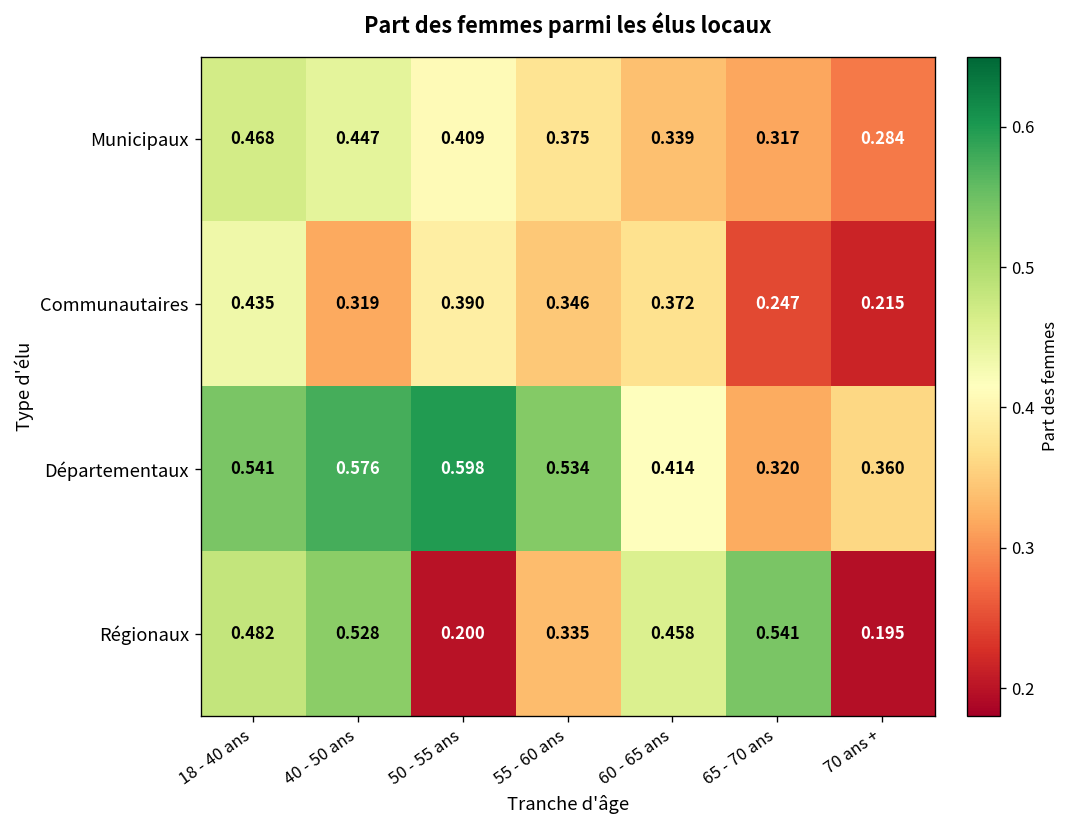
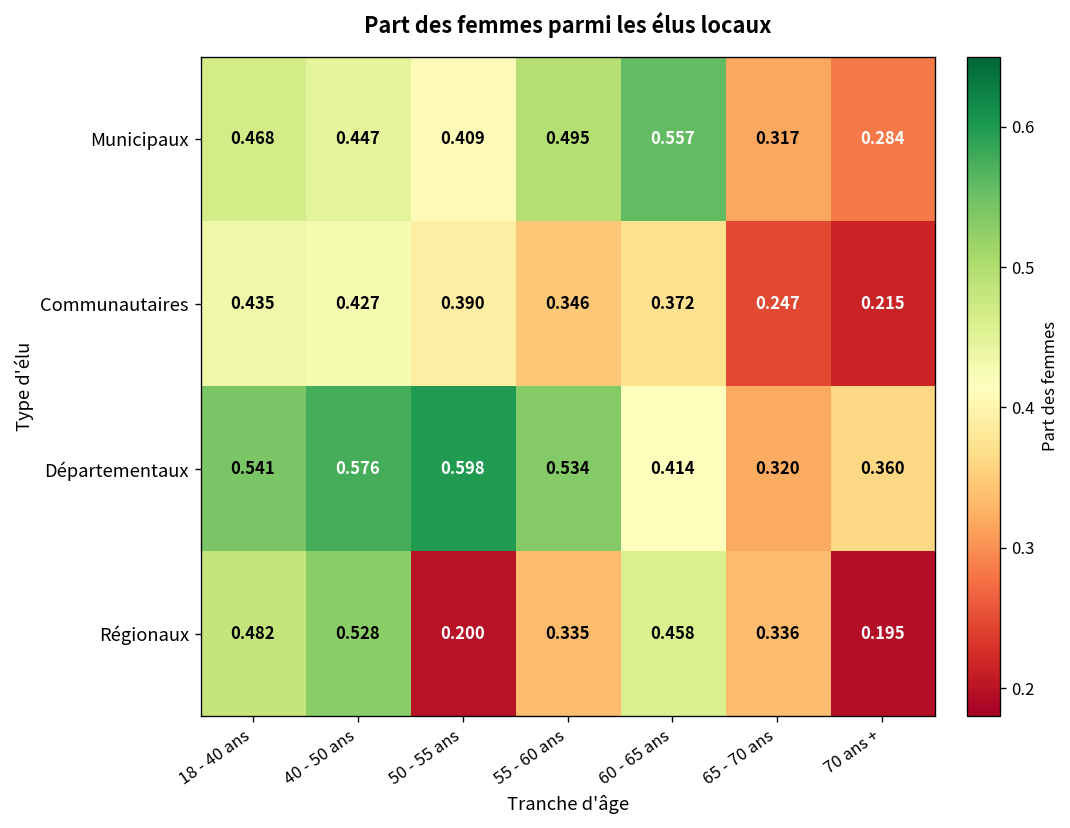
  {
    "Municipaux": {
      "18 - 40 ans": 0.468,
      "40 - 50 ans": 0.447,
      "50 - 55 ans": 0.409,
-     "55 - 60 ans": 0.375,
-     "60 - 65 ans": 0.339,
+     "55 - 60 ans": 0.495,
+     "60 - 65 ans": 0.557,
      "65 - 70 ans": 0.317,
      "70 ans +": 0.284
    },
    "Communautaires": {
      "18 - 40 ans": 0.435,
-     "40 - 50 ans": 0.319,
+     "40 - 50 ans": 0.427,
      "50 - 55 ans": 0.390,
      "55 - 60 ans": 0.346,
      "60 - 65 ans": 0.372,
      "65 - 70 ans": 0.247,
      "70 ans +": 0.215
    },
    "Départementaux": {
      "18 - 40 ans": 0.541,
      "40 - 50 ans": 0.576,
      "50 - 55 ans": 0.598,
      "55 - 60 ans": 0.534,
      "60 - 65 ans": 0.414,
      "65 - 70 ans": 0.320,
      "70 ans +": 0.360
    },
    "Régionaux": {
      "18 - 40 ans": 0.482,
      "40 - 50 ans": 0.528,
      "50 - 55 ans": 0.200,
      "55 - 60 ans": 0.335,
      "60 - 65 ans": 0.458,
-     "65 - 70 ans": 0.541,
+     "65 - 70 ans": 0.336,
      "70 ans +": 0.195
    }
  }
